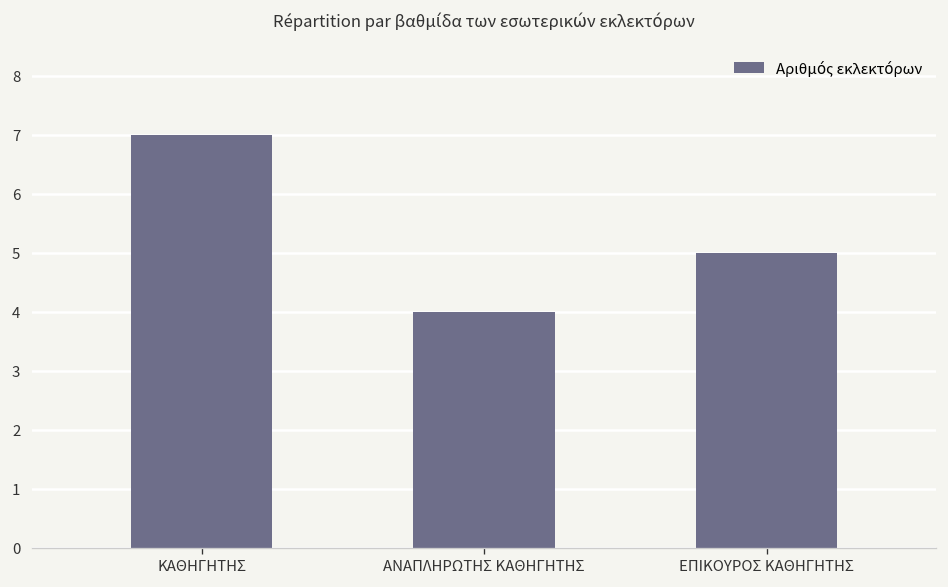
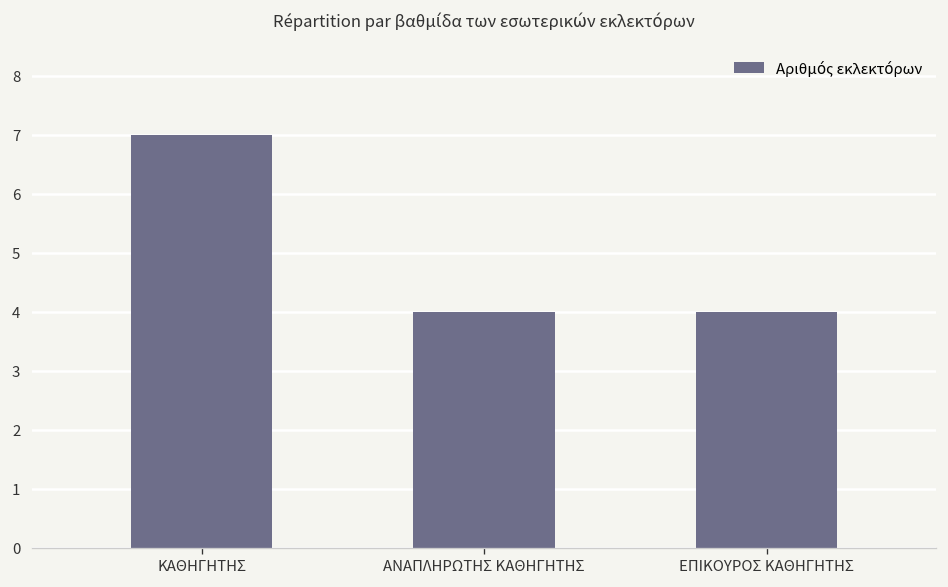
  {
    "ΚΑΘΗΓΗΤΗΣ": 7,
    "ΑΝΑΠΛΗΡΩΤΗΣ ΚΑΘΗΓΗΤΗΣ": 4,
-   "ΕΠΙΚΟΥΡΟΣ ΚΑΘΗΓΗΤΗΣ": 5
+   "ΕΠΙΚΟΥΡΟΣ ΚΑΘΗΓΗΤΗΣ": 4
  }
